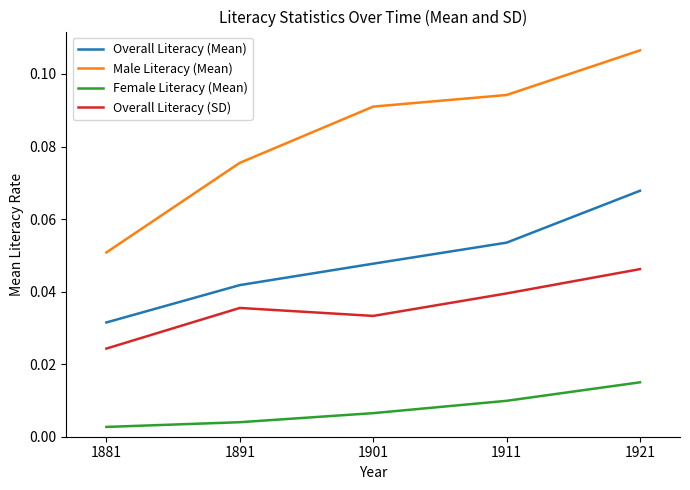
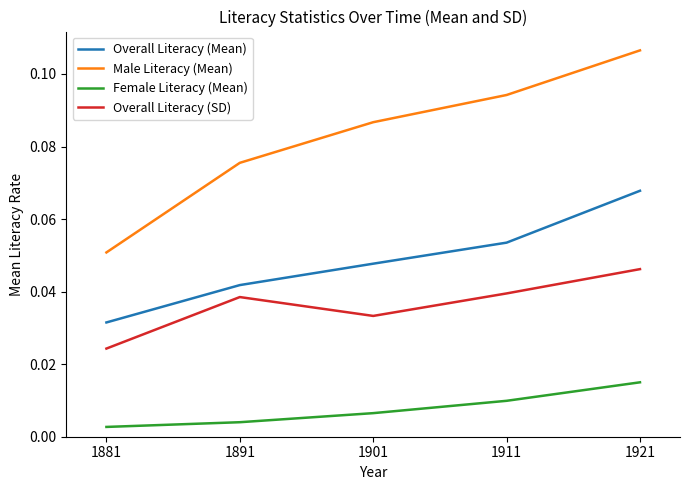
  {
    "Overall Literacy (Mean)": {
      "1881": 0.032,
      "1891": 0.042,
      "1901": 0.048,
      "1911": 0.054,
      "1921": 0.068
    },
    "Male Literacy (Mean)": {
      "1881": 0.051,
      "1891": 0.076,
-     "1901": 0.091,
+     "1901": 0.087,
      "1911": 0.094,
      "1921": 0.107
    },
    "Female Literacy (Mean)": {
      "1881": 0.003,
      "1891": 0.004,
      "1901": 0.007,
      "1911": 0.010,
      "1921": 0.015
    },
    "Overall Literacy (SD)": {
      "1881": 0.024,
-     "1891": 0.036,
+     "1891": 0.039,
      "1901": 0.033,
      "1911": 0.040,
      "1921": 0.046
    }
  }
